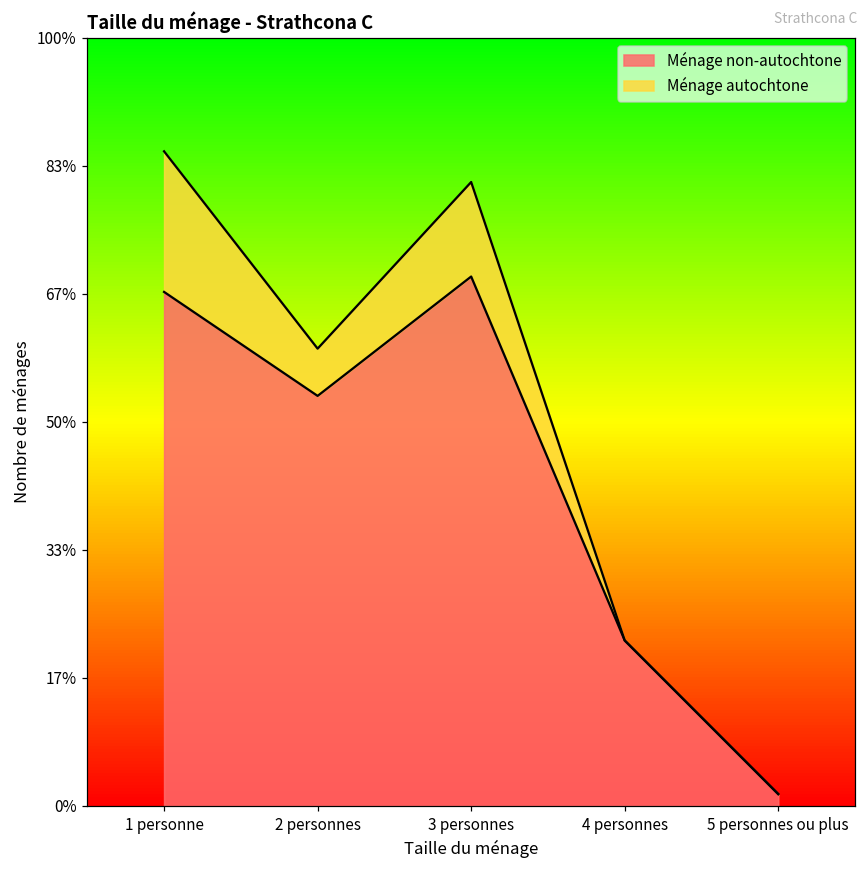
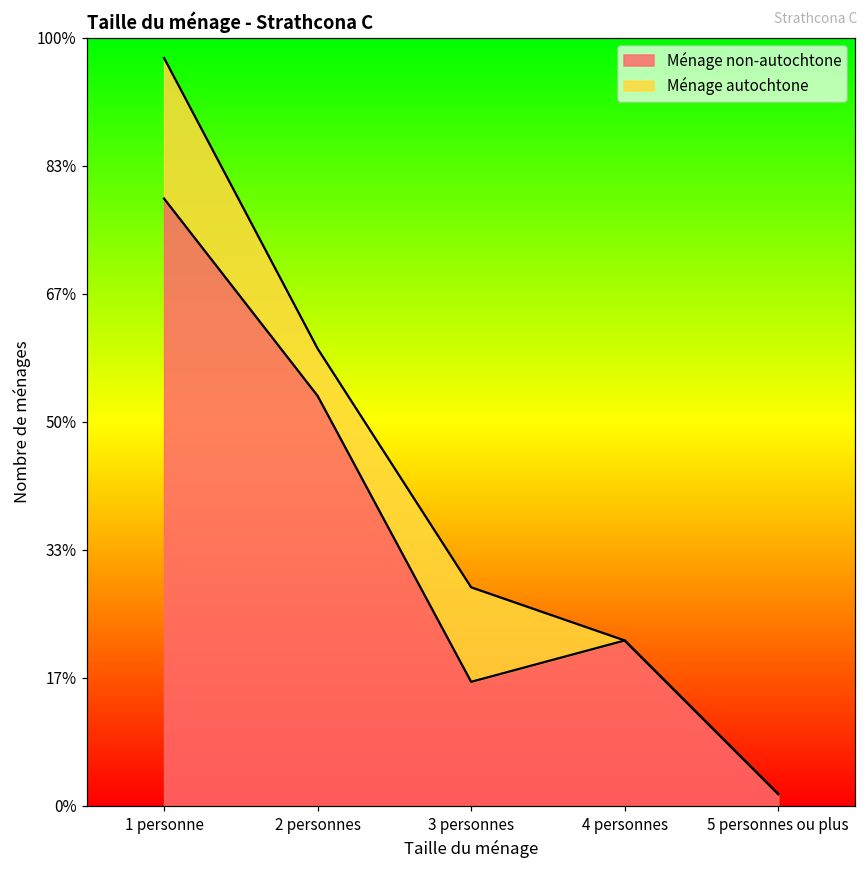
  {
    "Ménage non-autochtone": {
-     "1 personne": "67%",
+     "1 personne": "79%",
      "2 personnes": "53%",
-     "3 personnes": "69%"
+     "3 personnes": "16%"
    },
    "Ménage autochtone": {
      "1 personne": "18%",
      "2 personnes": "6%",
      "3 personnes": "12%"
    }
  }
